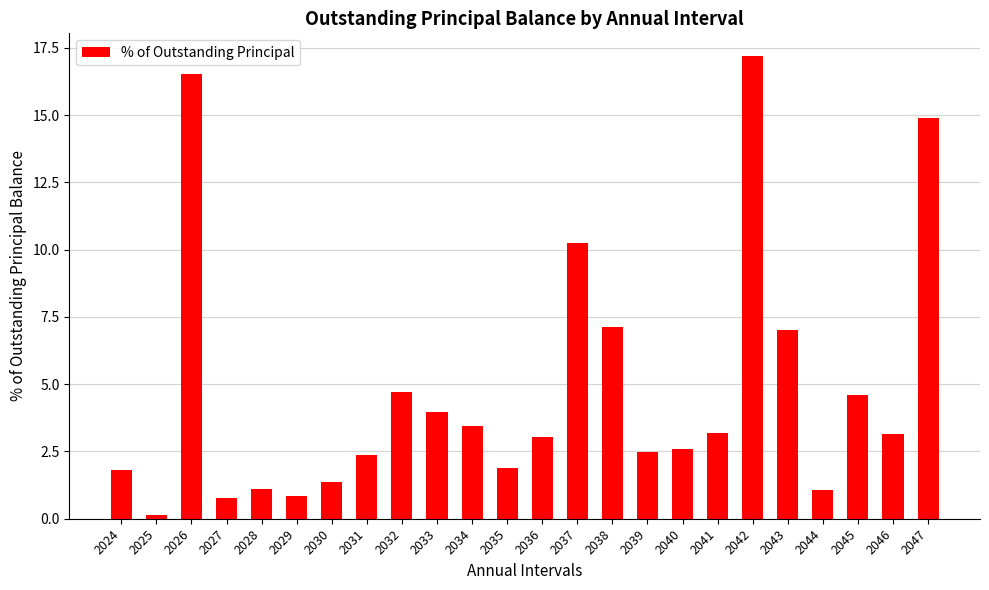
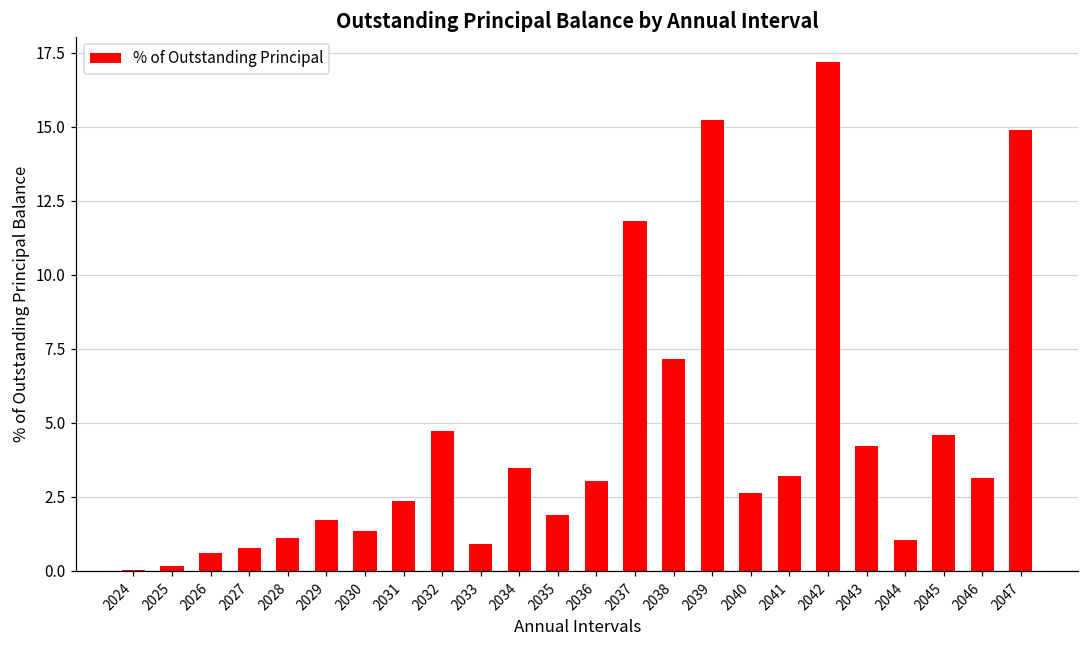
  {
-   "2024": 1.8,
+   "2024": 0.0,
    "2025": 0.2,
-   "2026": 16.5,
+   "2026": 0.6,
    "2027": 0.8,
    "2028": 1.1,
-   "2029": 0.8,
+   "2029": 1.7,
    "2030": 1.4,
    "2031": 2.4,
    "2032": 4.7,
-   "2033": 4.0,
+   "2033": 0.9,
    "2034": 3.5,
    "2035": 1.9,
    "2036": 3.0,
-   "2037": 10.2,
+   "2037": 11.8,
    "2038": 7.1,
-   "2039": 2.5,
+   "2039": 15.2,
    "2040": 2.6,
    "2041": 3.2,
    "2042": 17.2,
-   "2043": 7.0,
+   "2043": 4.2,
    "2044": 1.1,
    "2045": 4.6,
    "2046": 3.1,
    "2047": 14.9
  }
